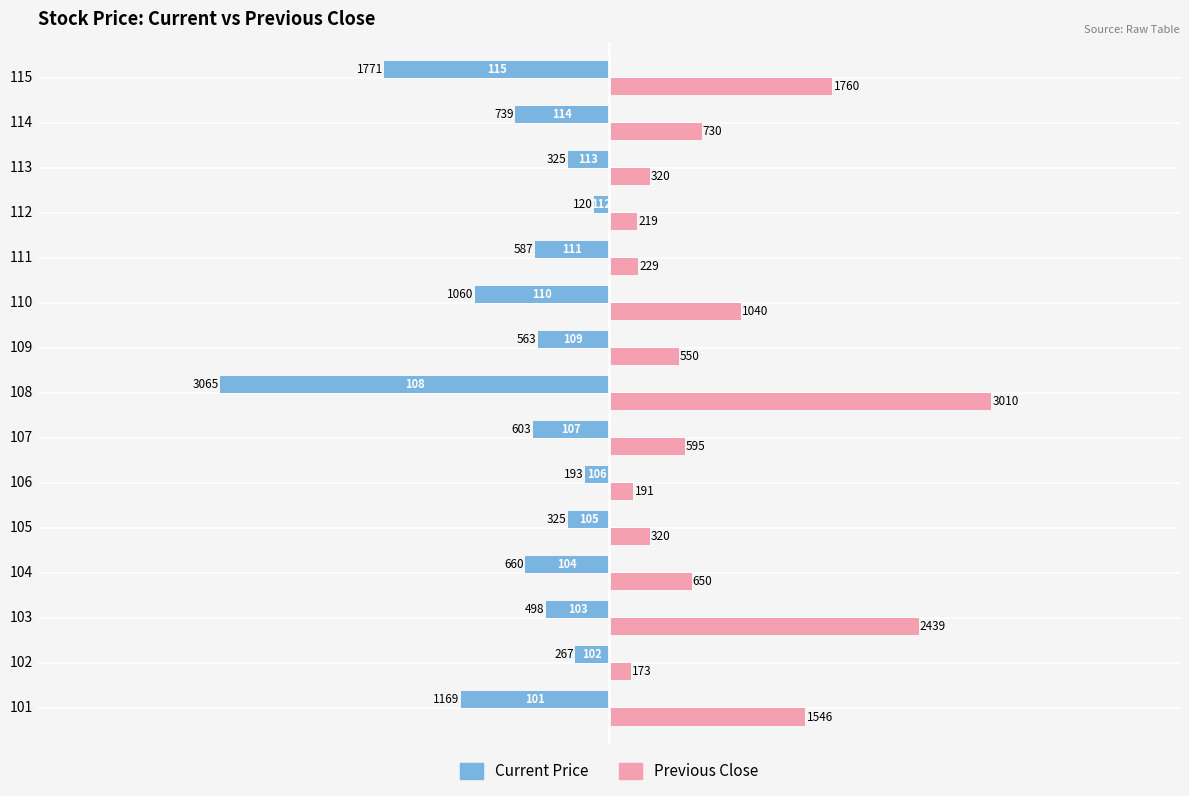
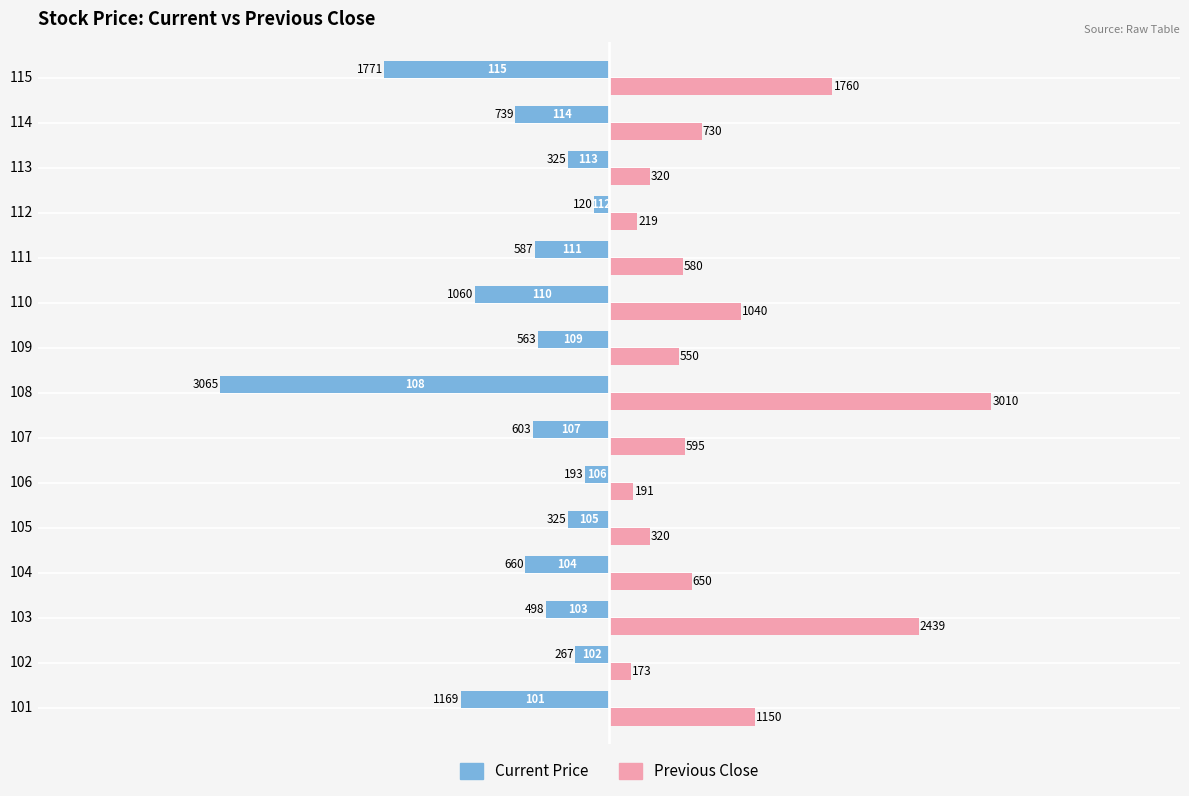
  {
    "Previous Close": {
      "115": 1760,
      "114": 730,
      "113": 320,
      "112": 219,
-     "111": 229,
+     "111": 580,
      "110": 1040,
      "109": 550,
      "108": 3010,
      "107": 595,
      "106": 191,
      "105": 320,
      "104": 650,
      "103": 2439,
      "102": 173,
-     "101": 1546
+     "101": 1150
    }
  }
